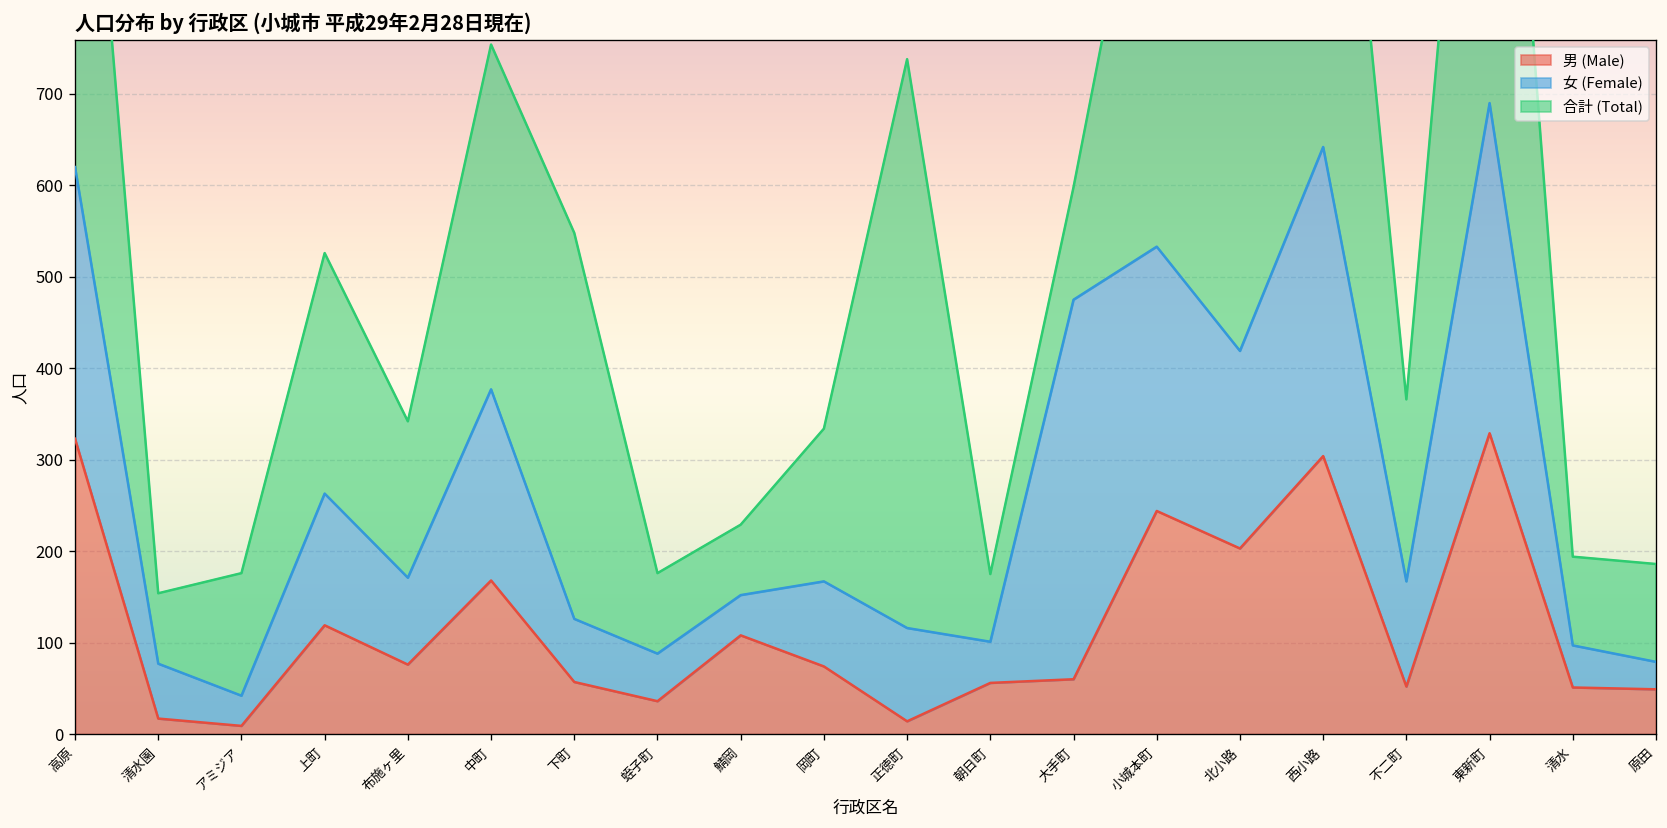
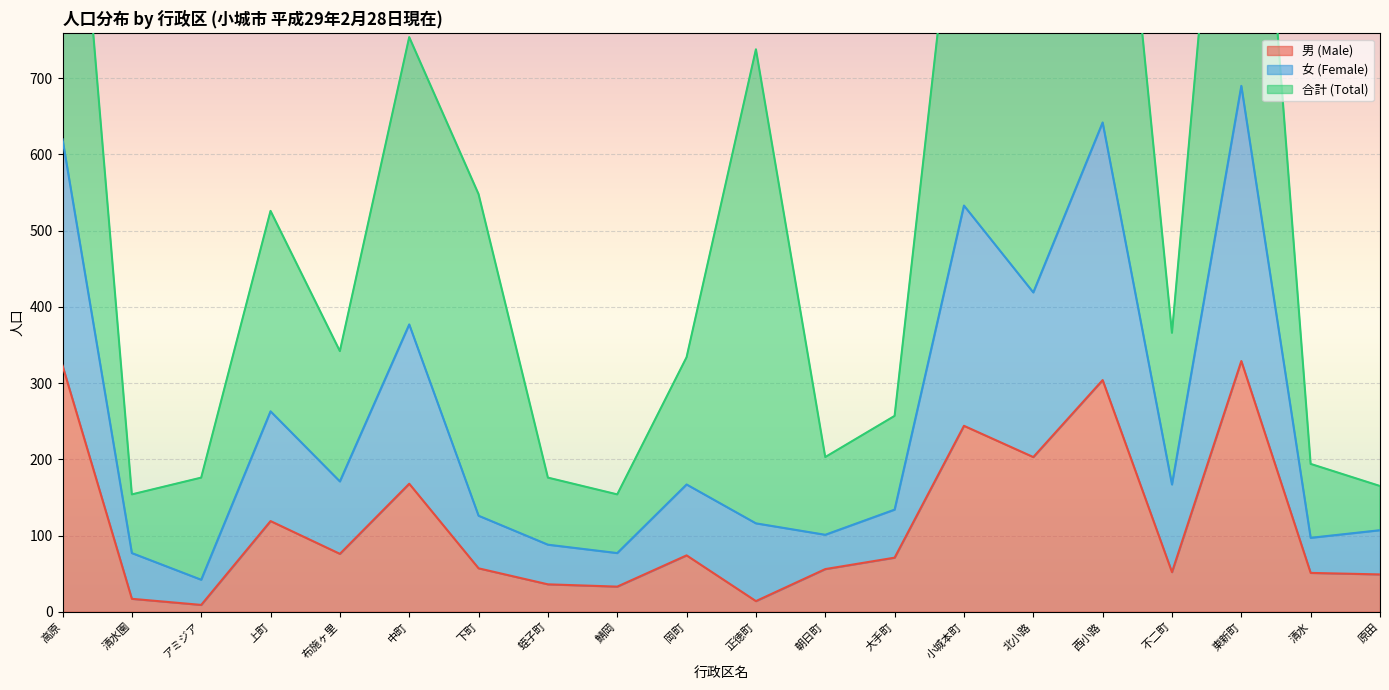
  {
    "男 (Male)": {
      "高原": 320,
      "清水園": 20,
      "アミジア": 10,
      "上町": 120,
      "布施ヶ里": 80,
      "中町": 170,
      "下町": 60,
      "蛭子町": 40,
-     "鯖岡": 110,
+     "鯖岡": 30,
      "岡町": 70,
      "正徳町": 10,
      "朝日町": 60,
-     "大手町": 60,
+     "大手町": 70,
      "小城本町": 240,
      "北小路": 200,
      "西小路": 300,
      "不二町": 50,
      "東新町": 330,
      "清水": 50,
      "原田": 50
    },
    "女 (Female)": {
      "高原": 300,
      "清水園": 60,
      "アミジア": 30,
      "上町": 140,
      "布施ヶ里": 100,
      "中町": 210,
      "下町": 70,
      "蛭子町": 50,
      "鯖岡": 40,
      "岡町": 90,
      "正徳町": 100,
      "朝日町": 50,
-     "大手町": 420,
+     "大手町": 60,
      "小城本町": 290,
      "北小路": 220,
      "西小路": 340,
      "不二町": 120,
      "東新町": 360,
      "清水": 50,
-     "原田": 30
+     "原田": 60
    },
    "合計 (Total)": {
      "清水園": 80,
      "アミジア": 130,
      "上町": 260,
      "布施ヶ里": 170,
      "中町": 380,
      "下町": 420,
      "蛭子町": 90,
      "鯖岡": 80,
      "岡町": 170,
      "正徳町": 620,
-     "朝日町": 70,
+     "朝日町": 100,
      "大手町": 120,
      "不二町": 200,
      "清水": 100,
-     "原田": 110
+     "原田": 60
    }
  }
